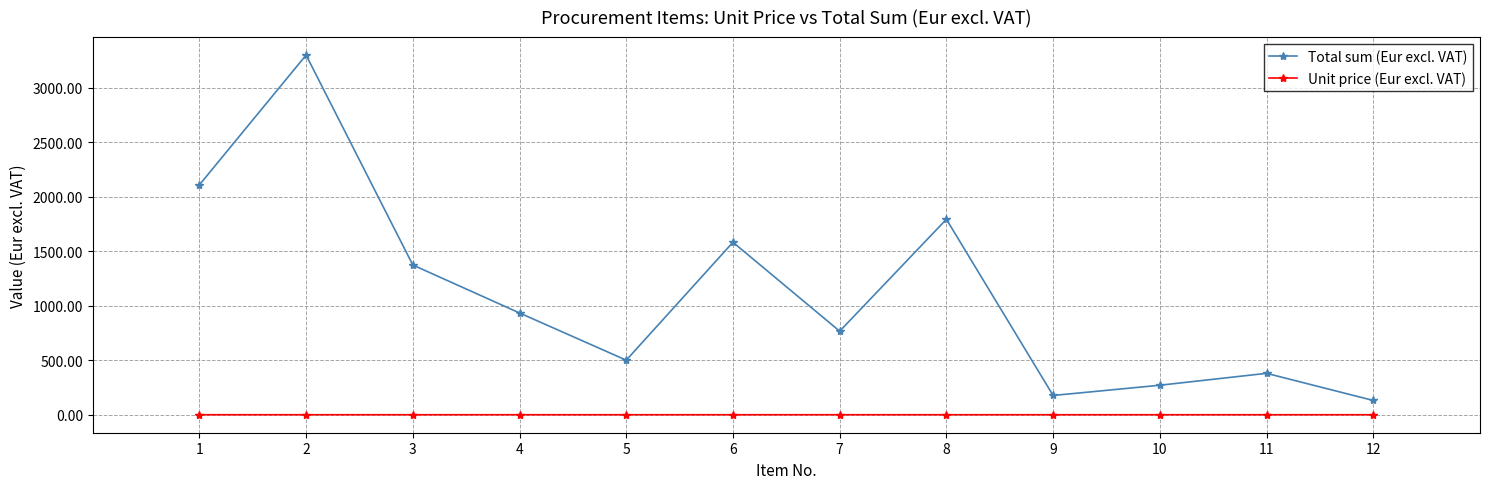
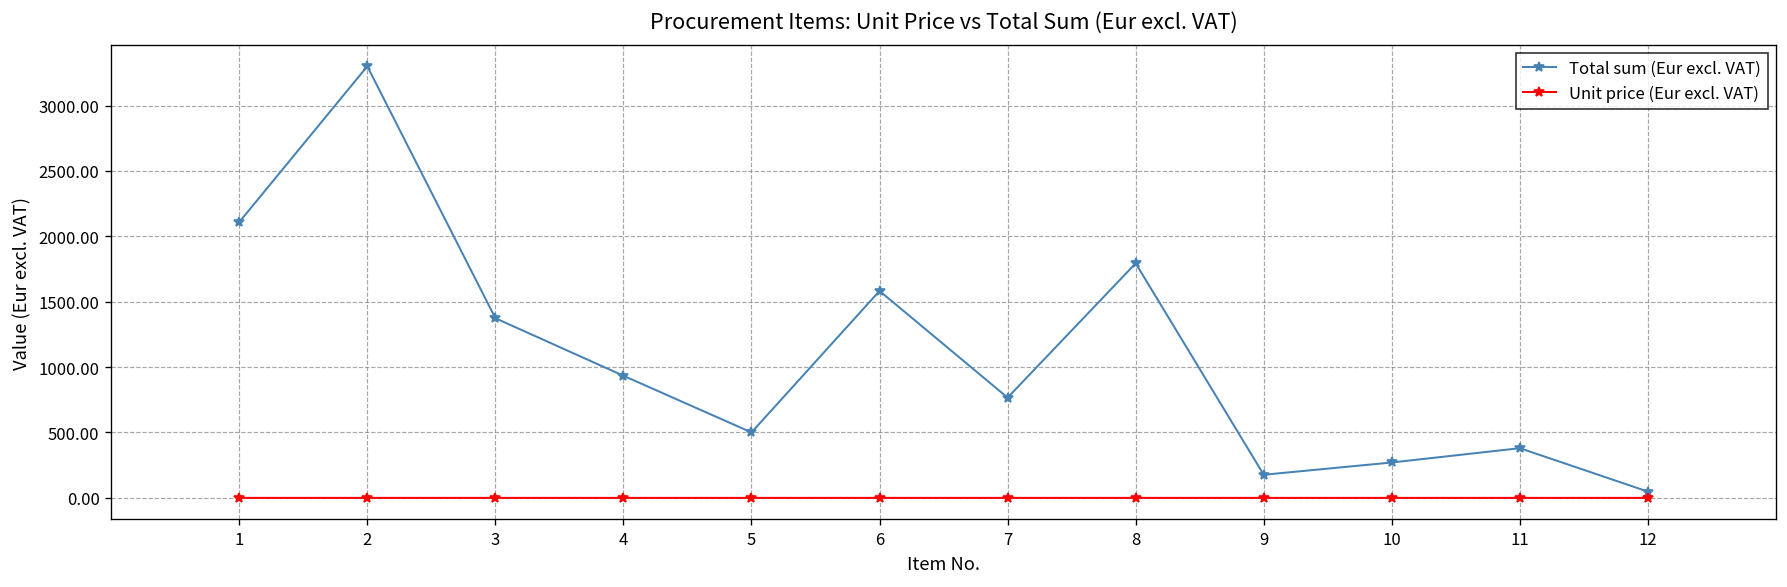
  {
    "Total sum (Eur excl. VAT)": {
      "1": 2110,
      "2": 3300,
      "3": 1370,
      "4": 930,
      "5": 500,
      "6": 1580,
      "7": 770,
      "8": 1790,
      "9": 180,
      "10": 270,
      "11": 380,
-     "12": 130
+     "12": 50
    },
    "Unit price (Eur excl. VAT)": {
      "1": 0,
      "2": 0,
      "3": 0,
      "4": 0,
      "5": 0,
      "6": 0,
      "7": 0,
      "8": 0,
      "9": 0,
      "10": 0,
      "11": 0,
      "12": 0
    }
  }
